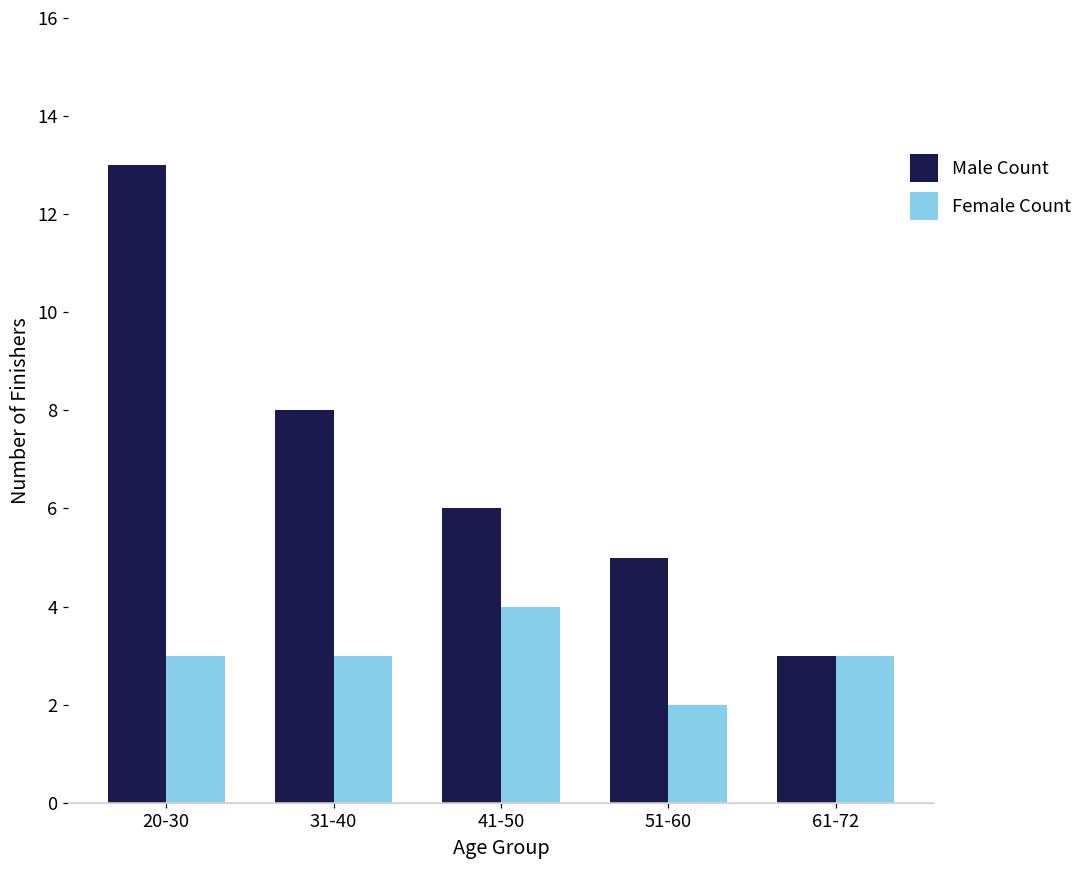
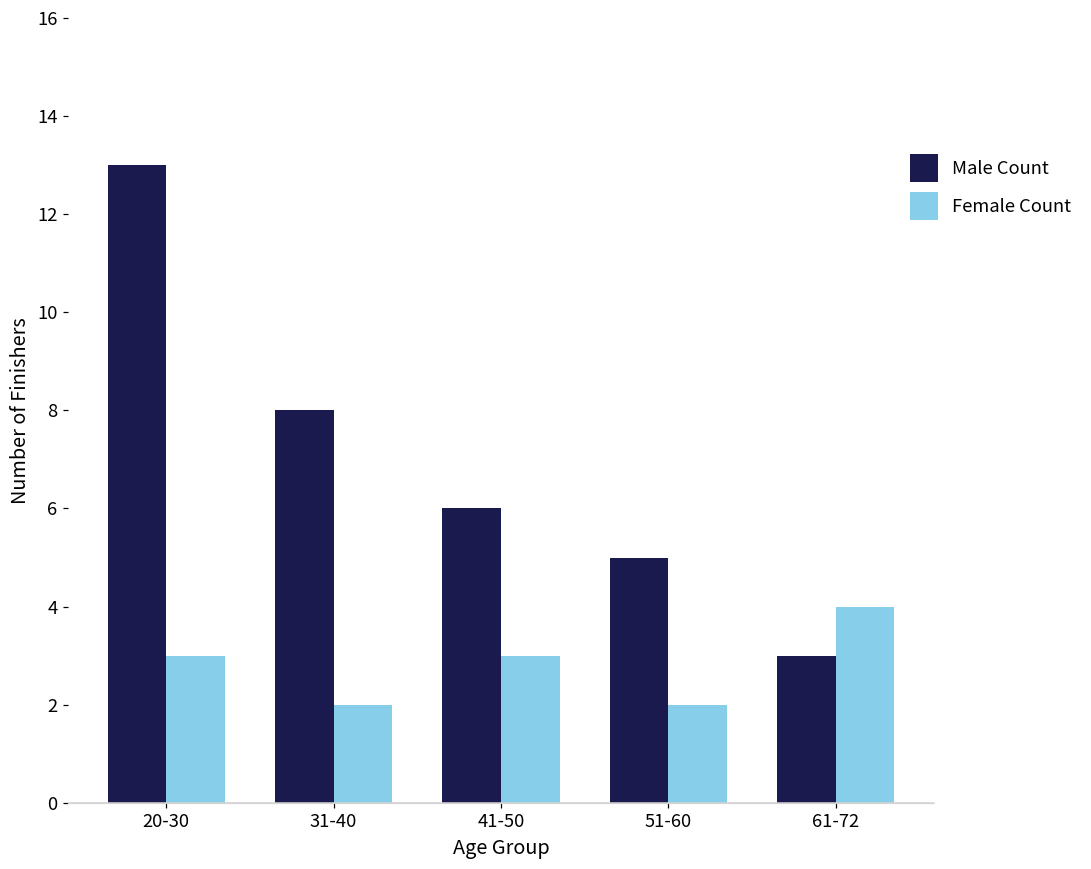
  {
    "Male Count": {
      "20-30": 13,
      "31-40": 8,
      "41-50": 6,
      "51-60": 5,
      "61-72": 3
    },
    "Female Count": {
      "20-30": 3,
-     "31-40": 3,
-     "41-50": 4,
+     "31-40": 2,
+     "41-50": 3,
      "51-60": 2,
-     "61-72": 3
+     "61-72": 4
    }
  }
